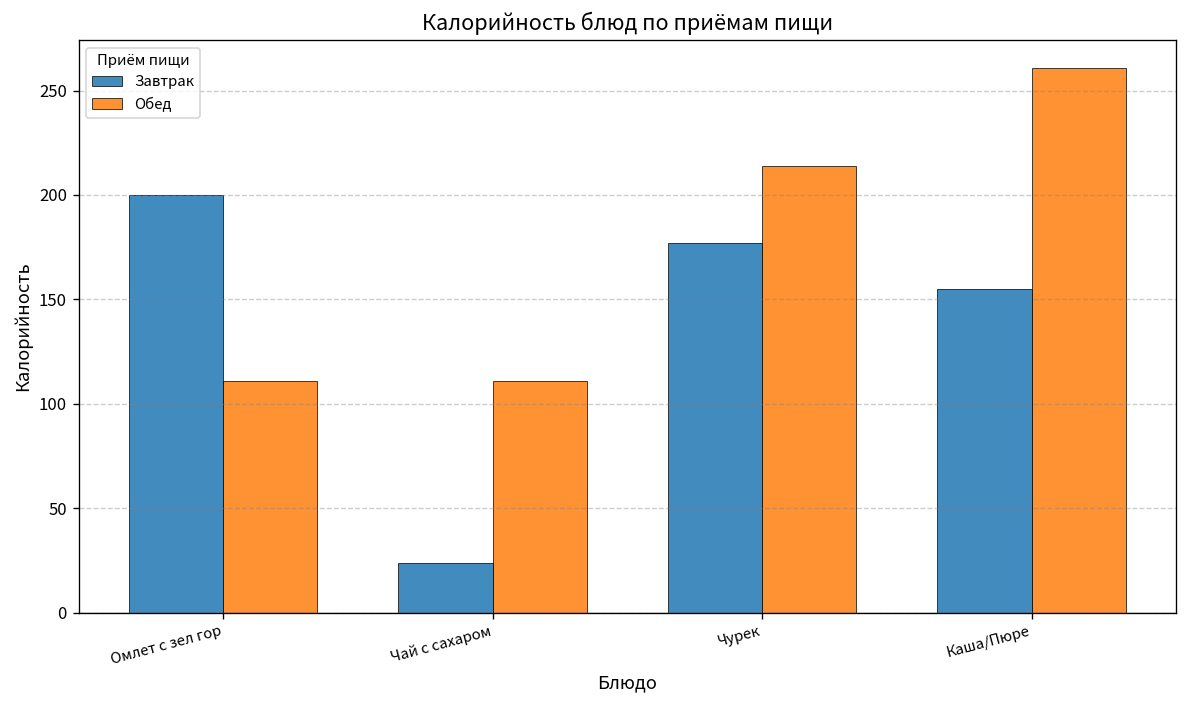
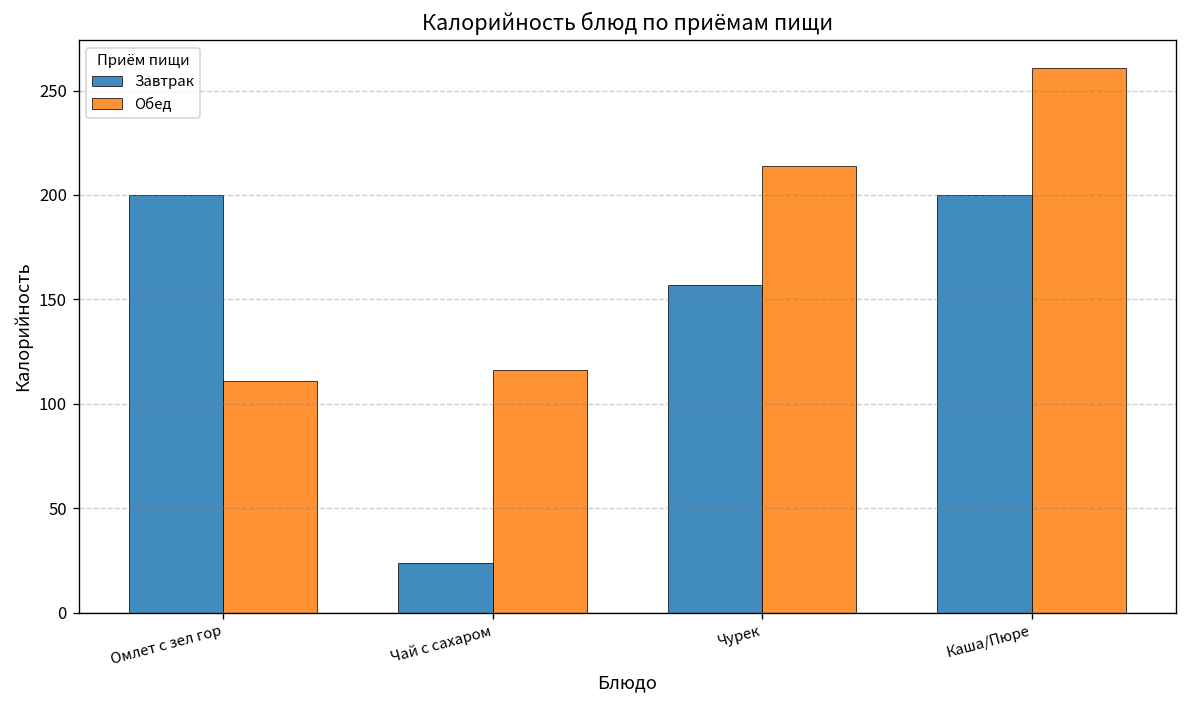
  {
    "Завтрак": {
      "Омлет с зел гор": 200,
      "Чай с сахаром": 24,
-     "Чурек": 177,
-     "Каша/Пюре": 155
+     "Чурек": 157,
+     "Каша/Пюре": 200
    },
    "Обед": {
      "Омлет с зел гор": 111,
-     "Чай с сахаром": 111,
+     "Чай с сахаром": 116,
      "Чурек": 214,
      "Каша/Пюре": 261
    }
  }
